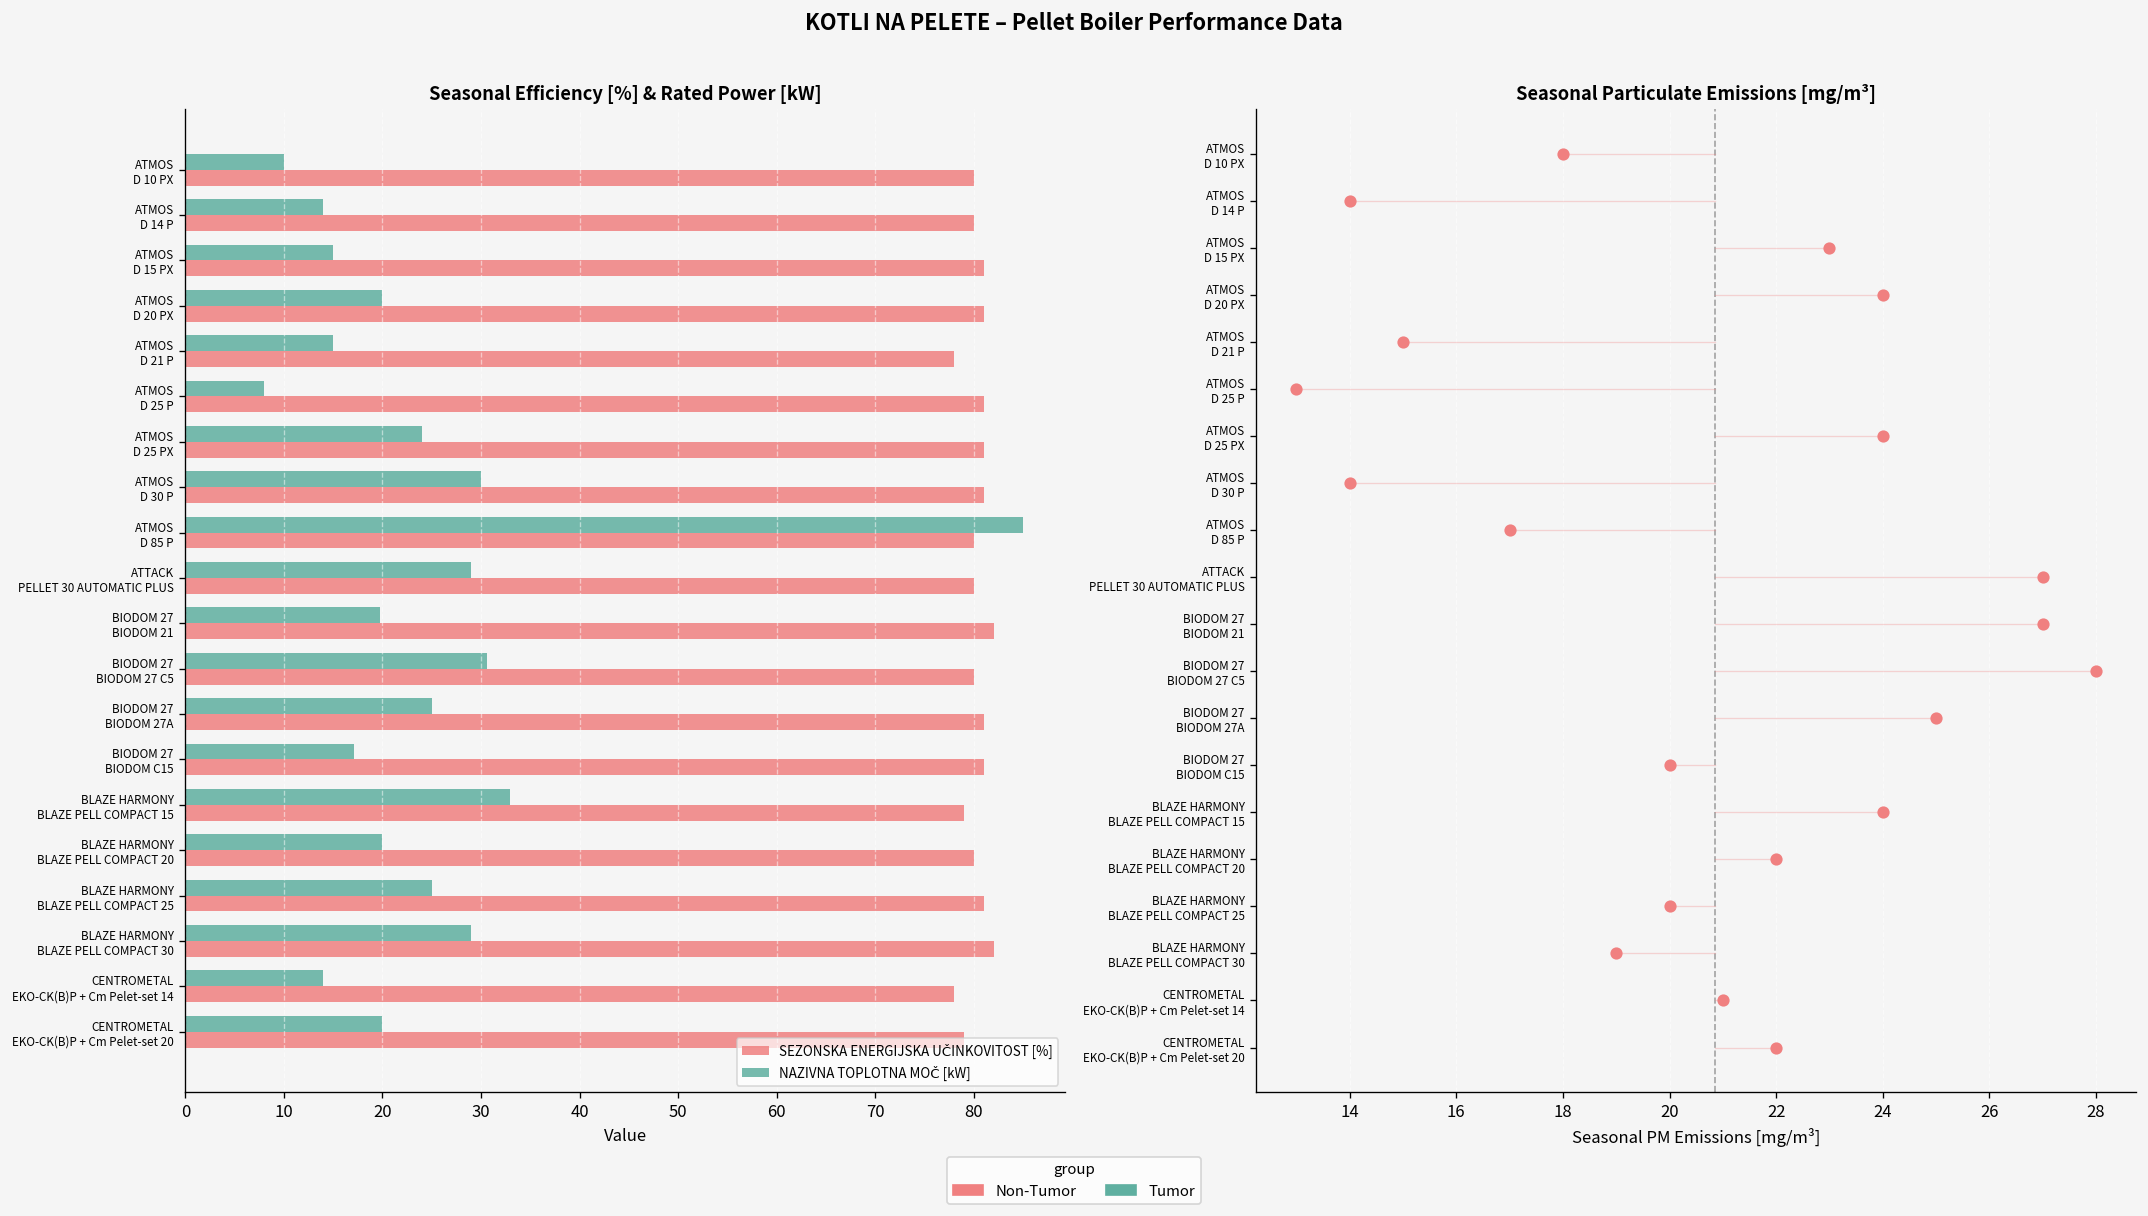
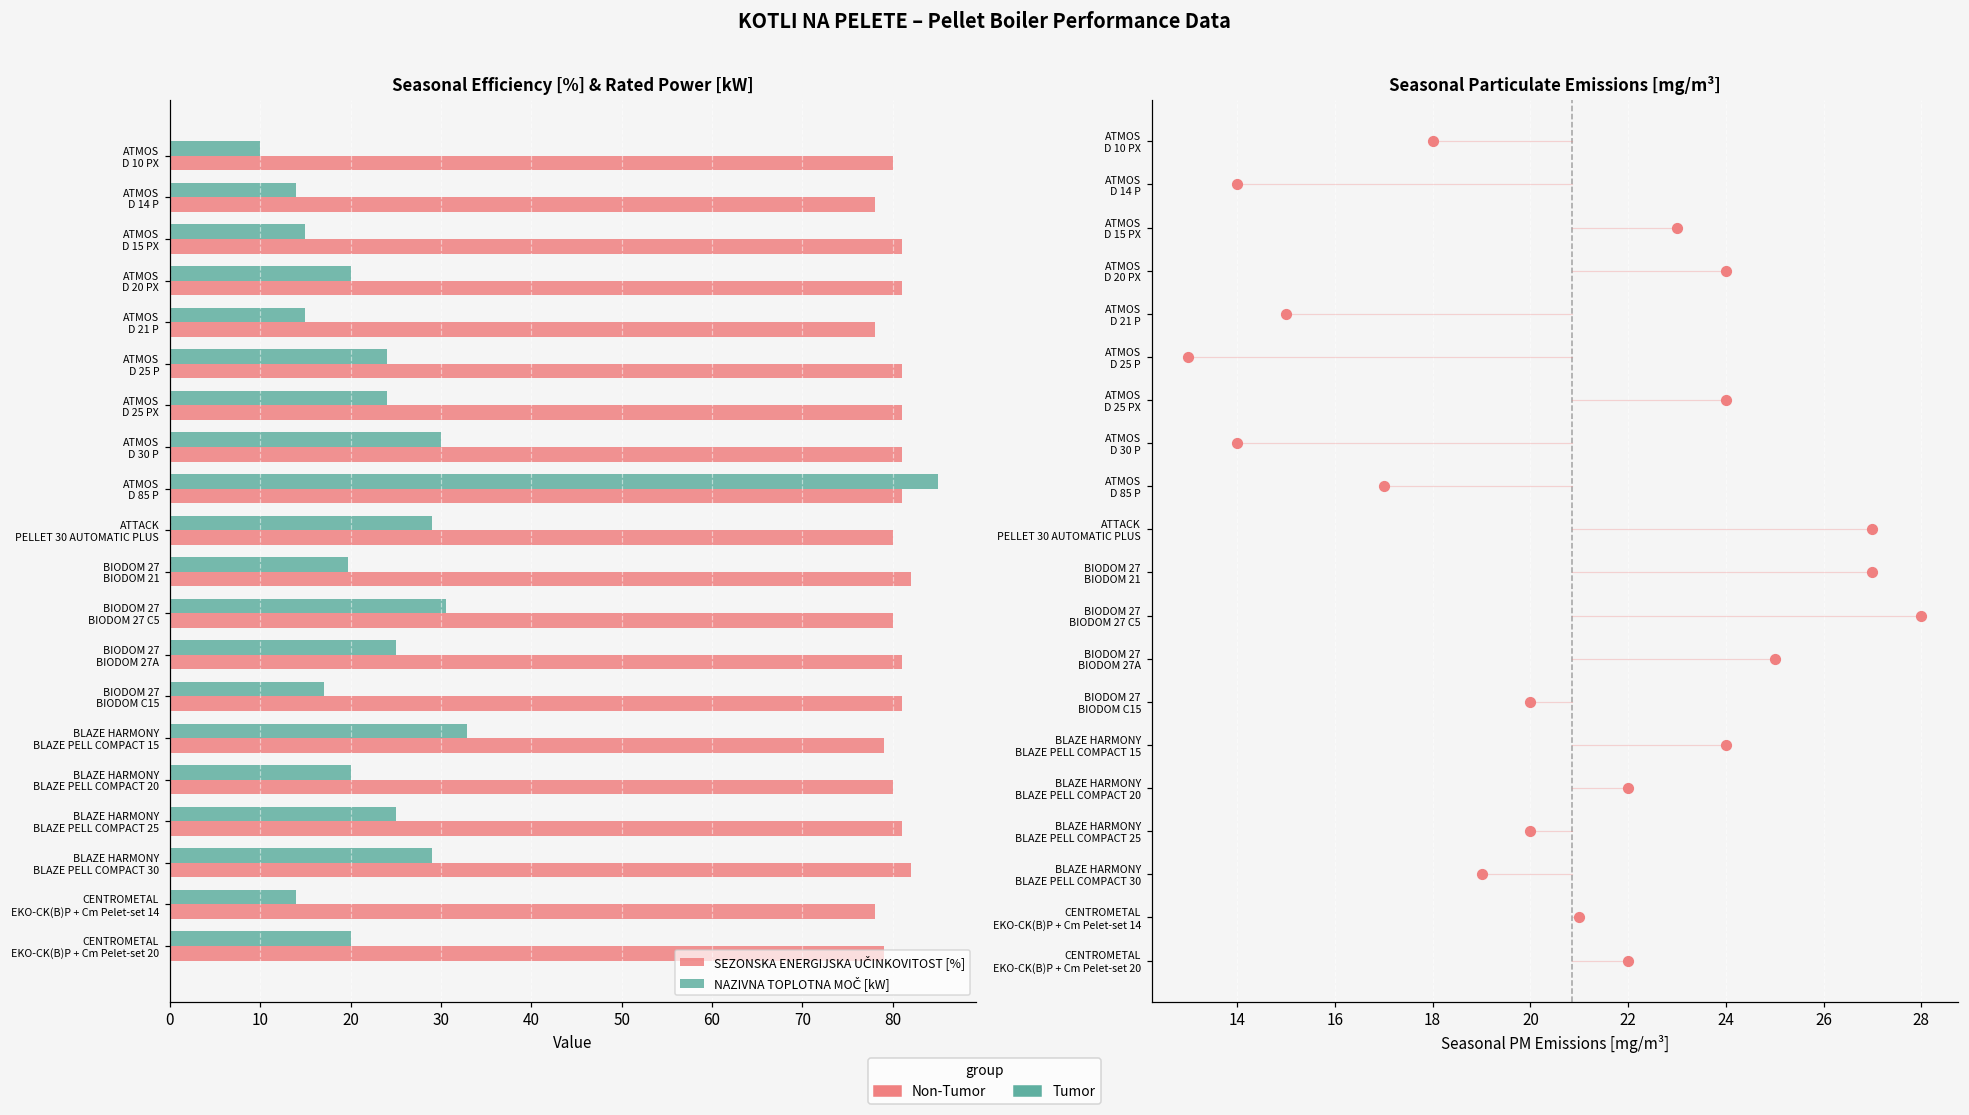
  {
    "Seasonal Efficiency [%] & Rated Power [kW]": {
      "SEZONSKA ENERGIJSKA UČINKOVITOST [%]": {
        "ATMOS D 10 PX": 80,
-       "ATMOS D 14 P": 80,
+       "ATMOS D 14 P": 78,
        "ATMOS D 15 PX": 81,
        "ATMOS D 20 PX": 81,
        "ATMOS D 21 P": 78,
        "ATMOS D 25 P": 81,
        "ATMOS D 25 PX": 81,
        "ATMOS D 30 P": 81,
-       "ATMOS D 85 P": 80,
+       "ATMOS D 85 P": 81,
        "ATTACK PELLET 30 AUTOMATIC PLUS": 80,
        "BIODOM 27 BIODOM 21": 82,
        "BIODOM 27 BIODOM 27 C5": 80,
        "BIODOM 27 BIODOM 27A": 81,
        "BIODOM 27 BIODOM C15": 81,
        "BLAZE HARMONY BLAZE PELL COMPACT 15": 79,
        "BLAZE HARMONY BLAZE PELL COMPACT 20": 80,
        "BLAZE HARMONY BLAZE PELL COMPACT 25": 81,
        "BLAZE HARMONY BLAZE PELL COMPACT 30": 82,
        "CENTROMETAL EKO-CK(B)P + Cm Pelet-set 14": 78
      },
      "NAZIVNA TOPLOTNA MOČ [kW]": {
        "ATMOS D 10 PX": 10,
        "ATMOS D 14 P": 14,
        "ATMOS D 15 PX": 15,
        "ATMOS D 20 PX": 20,
        "ATMOS D 21 P": 15,
-       "ATMOS D 25 P": 8,
+       "ATMOS D 25 P": 24,
        "ATMOS D 25 PX": 24,
        "ATMOS D 30 P": 30,
        "ATMOS D 85 P": 85,
        "ATTACK PELLET 30 AUTOMATIC PLUS": 29,
        "BIODOM 27 BIODOM 21": 20,
        "BIODOM 27 BIODOM 27 C5": 31,
        "BIODOM 27 BIODOM 27A": 25,
        "BIODOM 27 BIODOM C15": 17,
        "BLAZE HARMONY BLAZE PELL COMPACT 15": 33,
        "BLAZE HARMONY BLAZE PELL COMPACT 20": 20,
        "BLAZE HARMONY BLAZE PELL COMPACT 25": 25,
        "BLAZE HARMONY BLAZE PELL COMPACT 30": 29,
        "CENTROMETAL EKO-CK(B)P + Cm Pelet-set 14": 14,
        "CENTROMETAL EKO-CK(B)P + Cm Pelet-set 20": 20
      }
    }
  }
